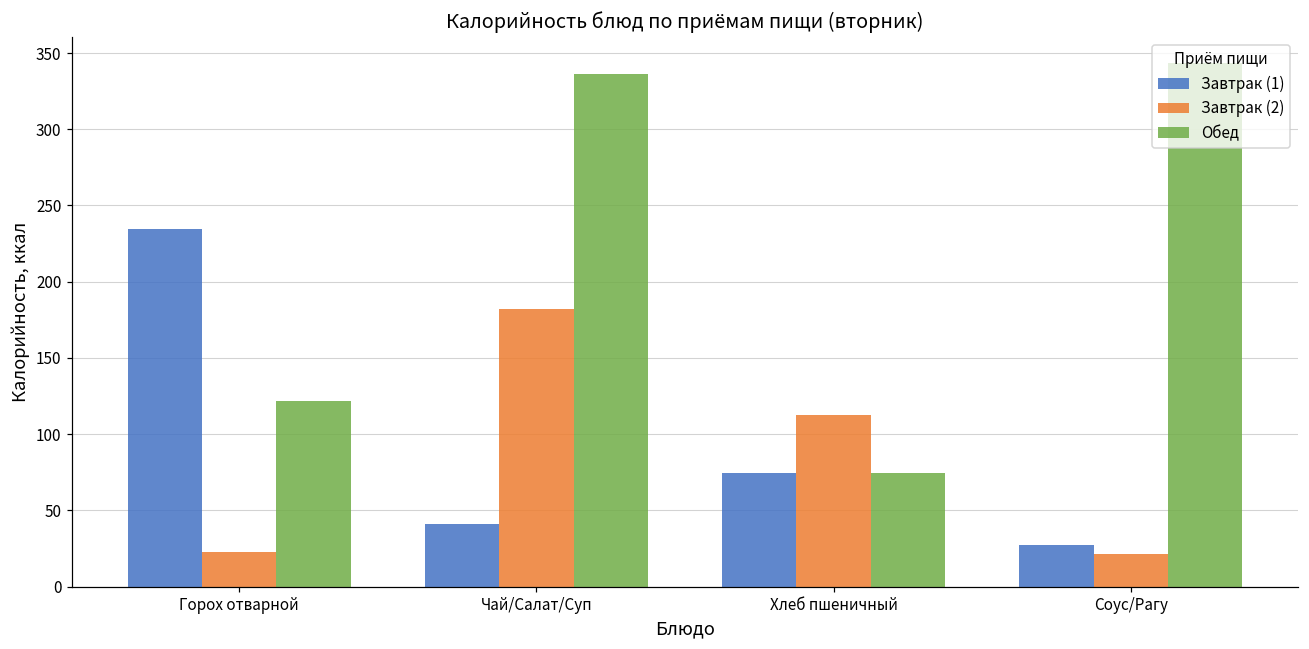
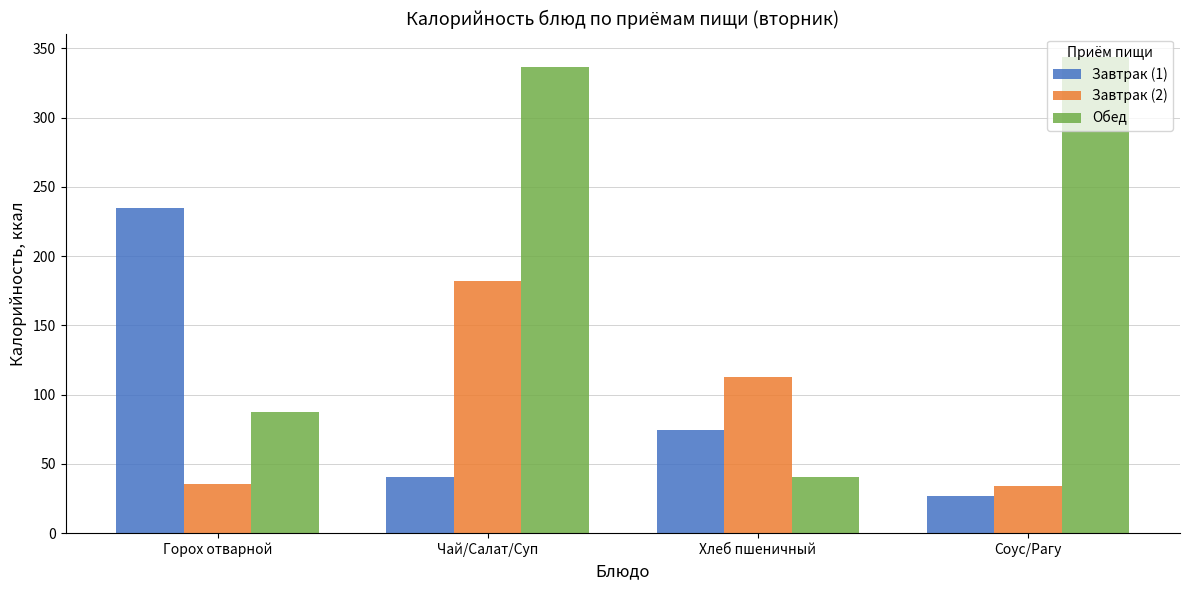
  {
    "Завтрак (1)": {
      "Горох отварной": 235,
      "Чай/Салат/Суп": 41,
      "Хлеб пшеничный": 74,
      "Соус/Рагу": 27
    },
    "Завтрак (2)": {
-     "Горох отварной": 23,
+     "Горох отварной": 35,
      "Чай/Салат/Суп": 182,
      "Хлеб пшеничный": 113,
-     "Соус/Рагу": 22
+     "Соус/Рагу": 34
    },
    "Обед": {
-     "Горох отварной": 122,
+     "Горох отварной": 87,
      "Чай/Салат/Суп": 336,
-     "Хлеб пшеничный": 74
+     "Хлеб пшеничный": 40
    }
  }
